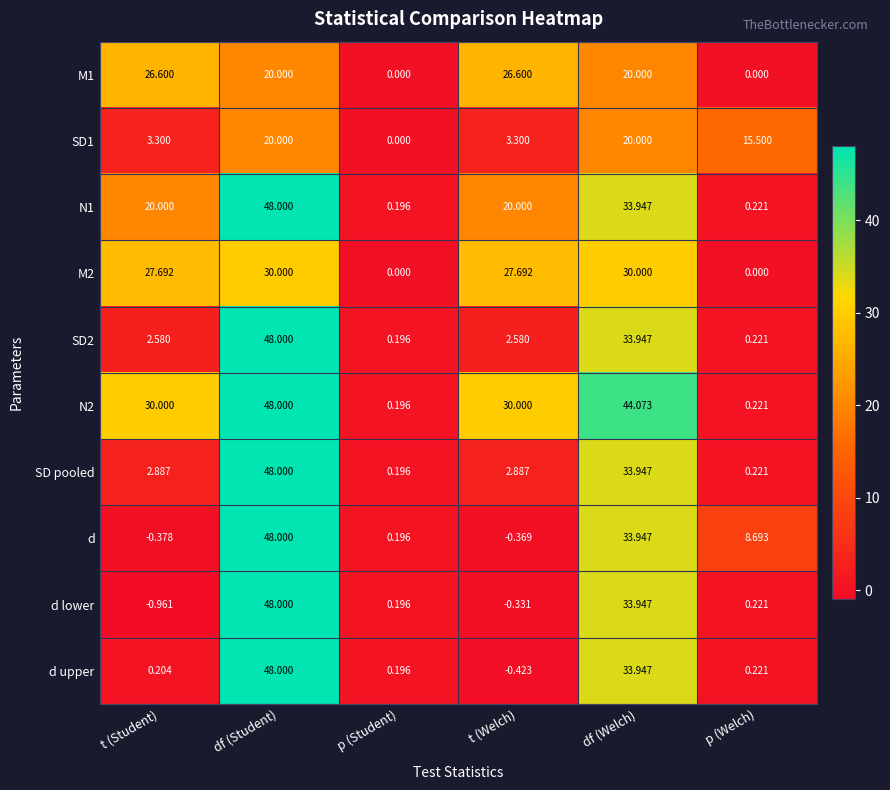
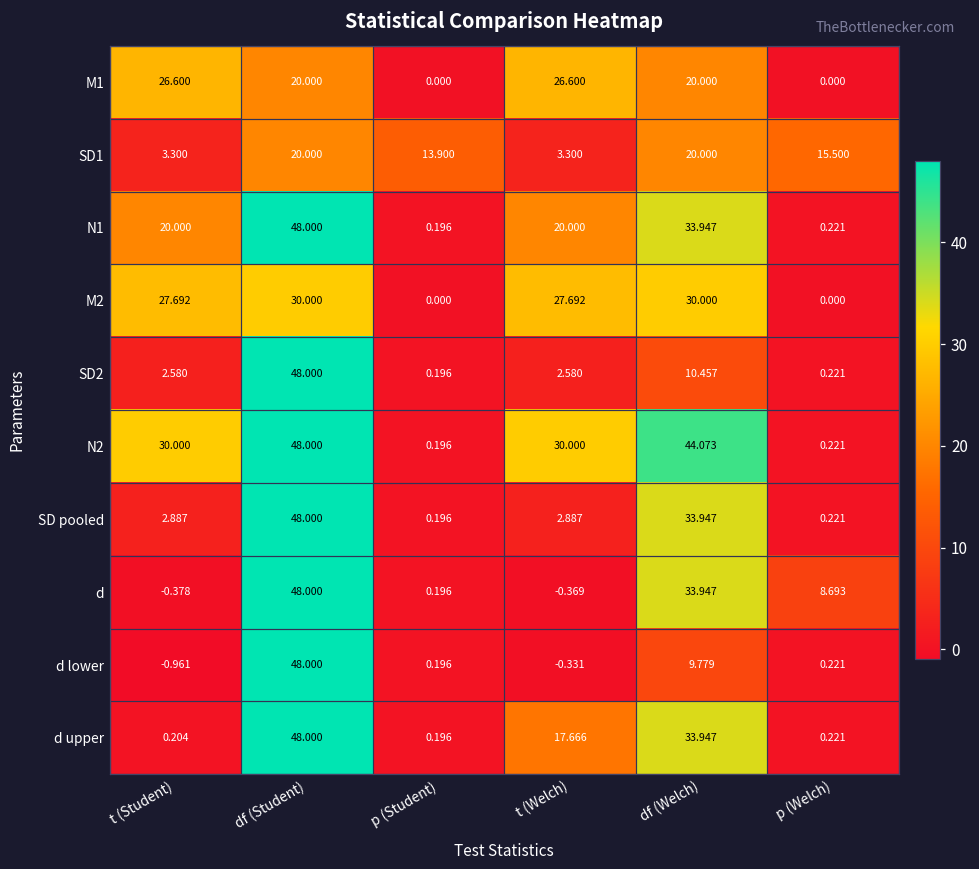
  {
    "M1": {
      "t (Student)": 26.600,
      "df (Student)": 20.000,
      "p (Student)": 0.000,
      "t (Welch)": 26.600,
      "df (Welch)": 20.000,
      "p (Welch)": 0.000
    },
    "SD1": {
      "t (Student)": 3.300,
      "df (Student)": 20.000,
-     "p (Student)": 0.000,
+     "p (Student)": 13.900,
      "t (Welch)": 3.300,
      "df (Welch)": 20.000,
      "p (Welch)": 15.500
    },
    "N1": {
      "t (Student)": 20.000,
      "df (Student)": 48.000,
      "p (Student)": 0.196,
      "t (Welch)": 20.000,
      "df (Welch)": 33.947,
      "p (Welch)": 0.221
    },
    "M2": {
      "t (Student)": 27.692,
      "df (Student)": 30.000,
      "p (Student)": 0.000,
      "t (Welch)": 27.692,
      "df (Welch)": 30.000,
      "p (Welch)": 0.000
    },
    "SD2": {
      "t (Student)": 2.580,
      "df (Student)": 48.000,
      "p (Student)": 0.196,
      "t (Welch)": 2.580,
-     "df (Welch)": 33.947,
+     "df (Welch)": 10.457,
      "p (Welch)": 0.221
    },
    "N2": {
      "t (Student)": 30.000,
      "df (Student)": 48.000,
      "p (Student)": 0.196,
      "t (Welch)": 30.000,
      "df (Welch)": 44.073,
      "p (Welch)": 0.221
    },
    "SD pooled": {
      "t (Student)": 2.887,
      "df (Student)": 48.000,
      "p (Student)": 0.196,
      "t (Welch)": 2.887,
      "df (Welch)": 33.947,
      "p (Welch)": 0.221
    },
    "d": {
      "t (Student)": -0.378,
      "df (Student)": 48.000,
      "p (Student)": 0.196,
      "t (Welch)": -0.369,
      "df (Welch)": 33.947,
      "p (Welch)": 8.693
    },
    "d lower": {
      "t (Student)": -0.961,
      "df (Student)": 48.000,
      "p (Student)": 0.196,
      "t (Welch)": -0.331,
-     "df (Welch)": 33.947,
+     "df (Welch)": 9.779,
      "p (Welch)": 0.221
    },
    "d upper": {
      "t (Student)": 0.204,
      "df (Student)": 48.000,
      "p (Student)": 0.196,
-     "t (Welch)": -0.423,
+     "t (Welch)": 17.666,
      "df (Welch)": 33.947,
      "p (Welch)": 0.221
    }
  }
